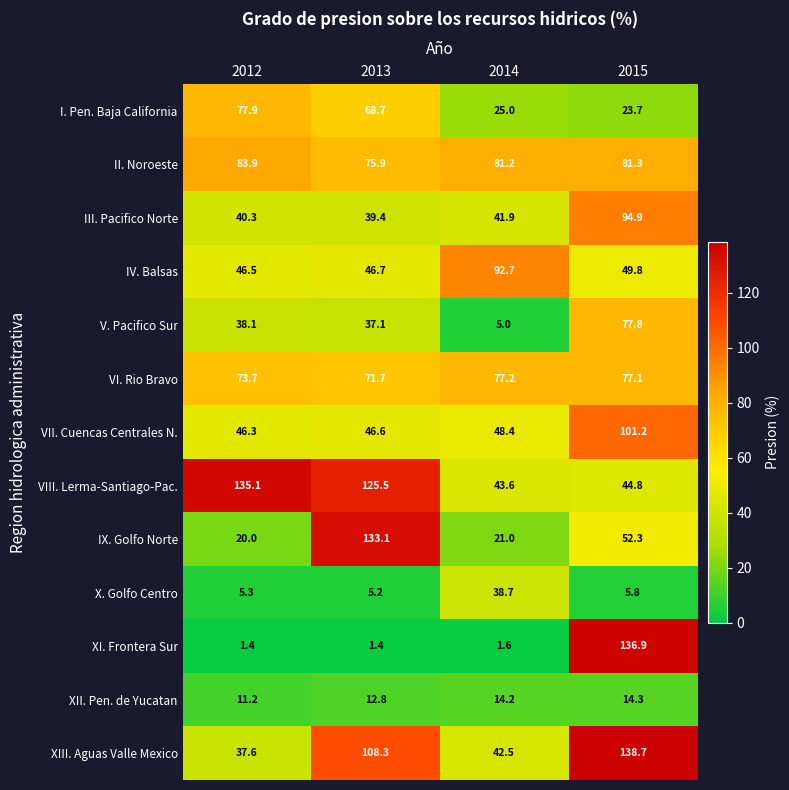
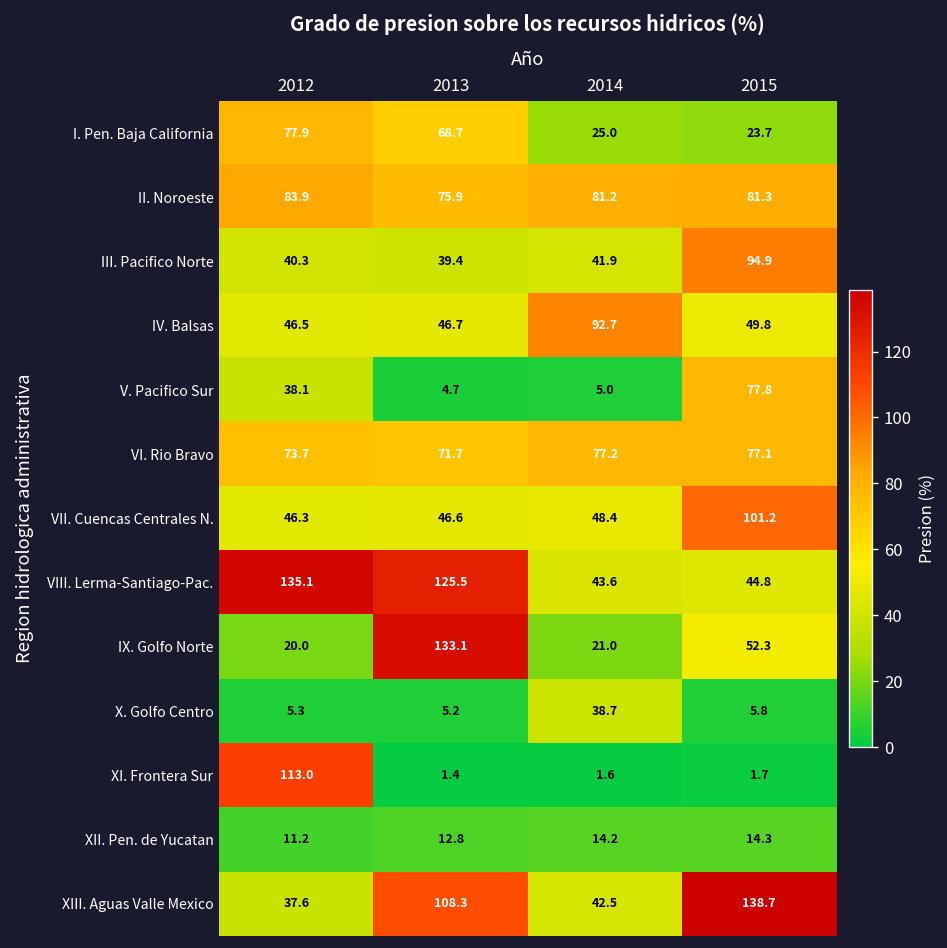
  {
    "I. Pen. Baja California": {
      "2012": 77.9,
      "2013": 68.7,
      "2014": 25.0,
      "2015": 23.7
    },
    "II. Noroeste": {
      "2012": 83.9,
      "2013": 75.9,
      "2014": 81.2,
      "2015": 81.3
    },
    "III. Pacifico Norte": {
      "2012": 40.3,
      "2013": 39.4,
      "2014": 41.9,
      "2015": 94.9
    },
    "IV. Balsas": {
      "2012": 46.5,
      "2013": 46.7,
      "2014": 92.7,
      "2015": 49.8
    },
    "V. Pacifico Sur": {
      "2012": 38.1,
-     "2013": 37.1,
+     "2013": 4.7,
      "2014": 5.0,
      "2015": 77.8
    },
    "VI. Rio Bravo": {
      "2012": 73.7,
      "2013": 71.7,
      "2014": 77.2,
      "2015": 77.1
    },
    "VII. Cuencas Centrales N.": {
      "2012": 46.3,
      "2013": 46.6,
      "2014": 48.4,
      "2015": 101.2
    },
    "VIII. Lerma-Santiago-Pac.": {
      "2012": 135.1,
      "2013": 125.5,
      "2014": 43.6,
      "2015": 44.8
    },
    "IX. Golfo Norte": {
      "2012": 20.0,
      "2013": 133.1,
      "2014": 21.0,
      "2015": 52.3
    },
    "X. Golfo Centro": {
      "2012": 5.3,
      "2013": 5.2,
      "2014": 38.7,
      "2015": 5.8
    },
    "XI. Frontera Sur": {
-     "2012": 1.4,
+     "2012": 113.0,
      "2013": 1.4,
      "2014": 1.6,
-     "2015": 136.9
+     "2015": 1.7
    },
    "XII. Pen. de Yucatan": {
      "2012": 11.2,
      "2013": 12.8,
      "2014": 14.2,
      "2015": 14.3
    },
    "XIII. Aguas Valle Mexico": {
      "2012": 37.6,
      "2013": 108.3,
      "2014": 42.5,
      "2015": 138.7
    }
  }
